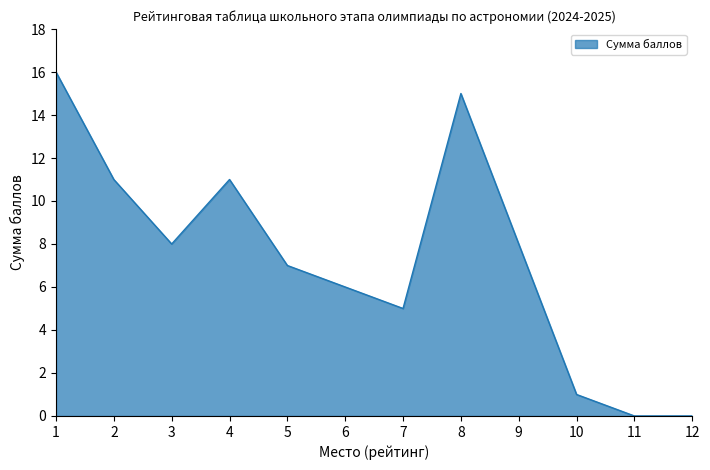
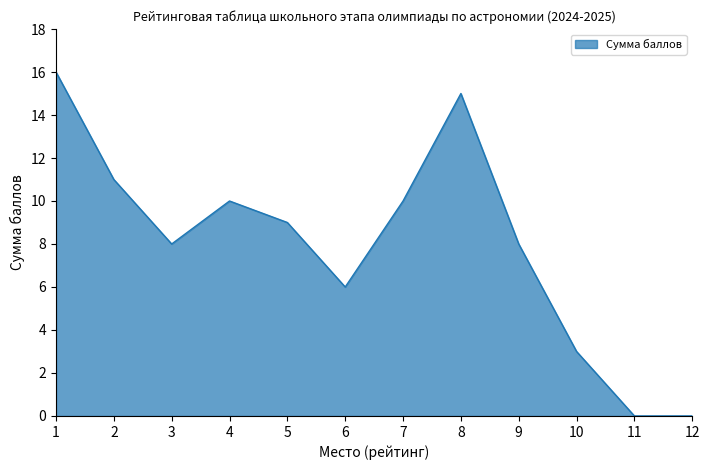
  {
    "1": 16,
    "2": 11,
    "3": 8,
-   "4": 11,
-   "5": 7,
+   "4": 10,
+   "5": 9,
    "6": 6,
-   "7": 5,
+   "7": 10,
    "8": 15,
    "9": 8,
-   "10": 1,
+   "10": 3,
    "11": 0,
    "12": 0
  }
